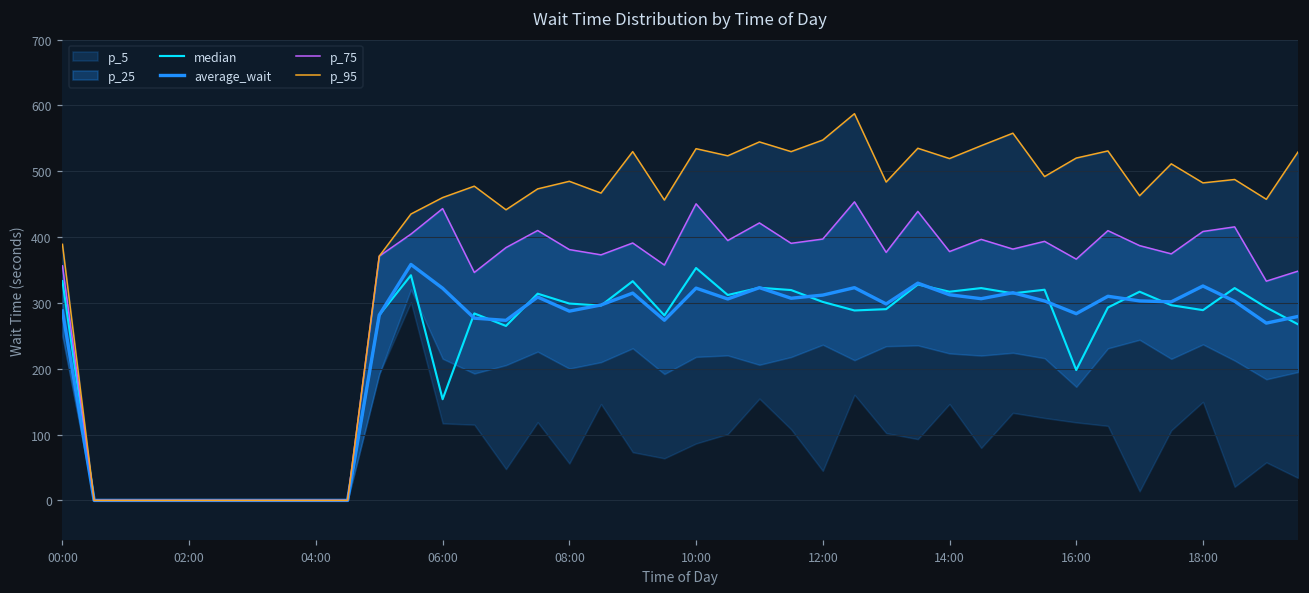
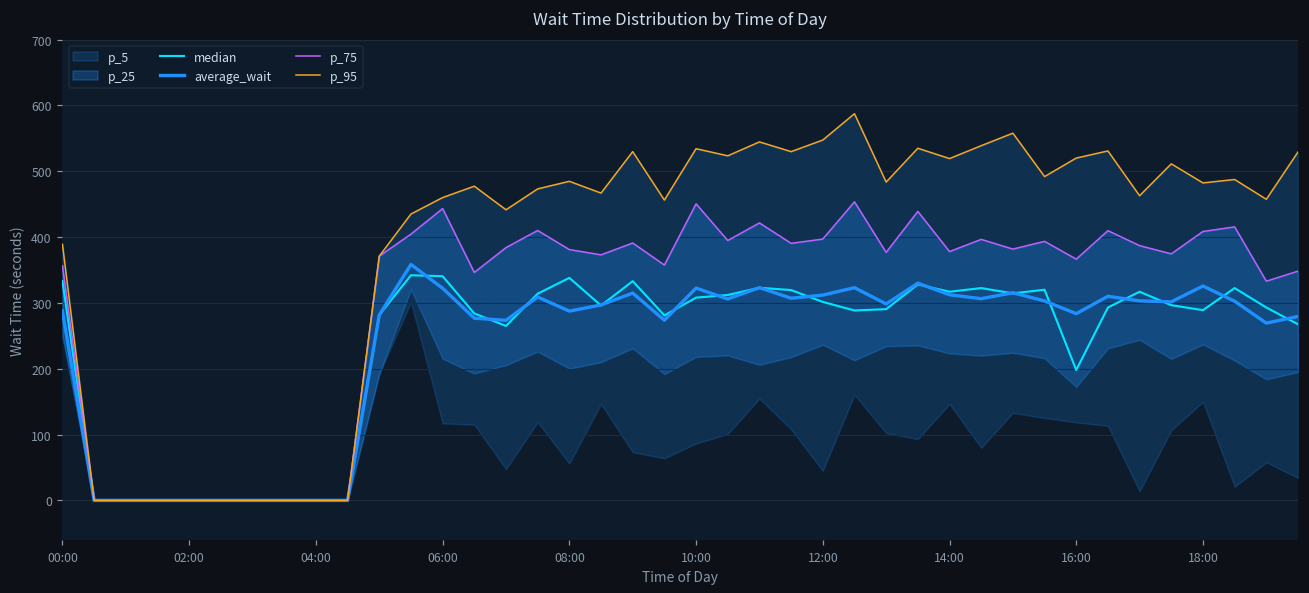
  {
    "median": {
      "00:00": 330,
-     "06:00": 150,
-     "08:00": 300,
-     "10:00": 350,
+     "06:00": 340,
+     "08:00": 340,
+     "10:00": 310,
      "12:00": 300,
      "14:00": 320,
      "16:00": 200,
      "18:00": 290
    }
  }
